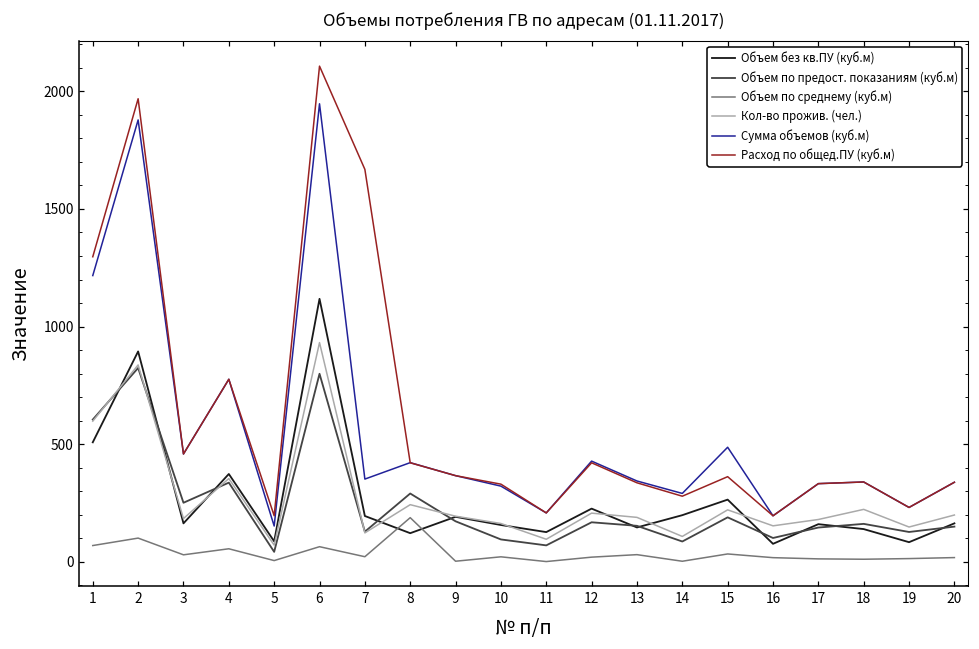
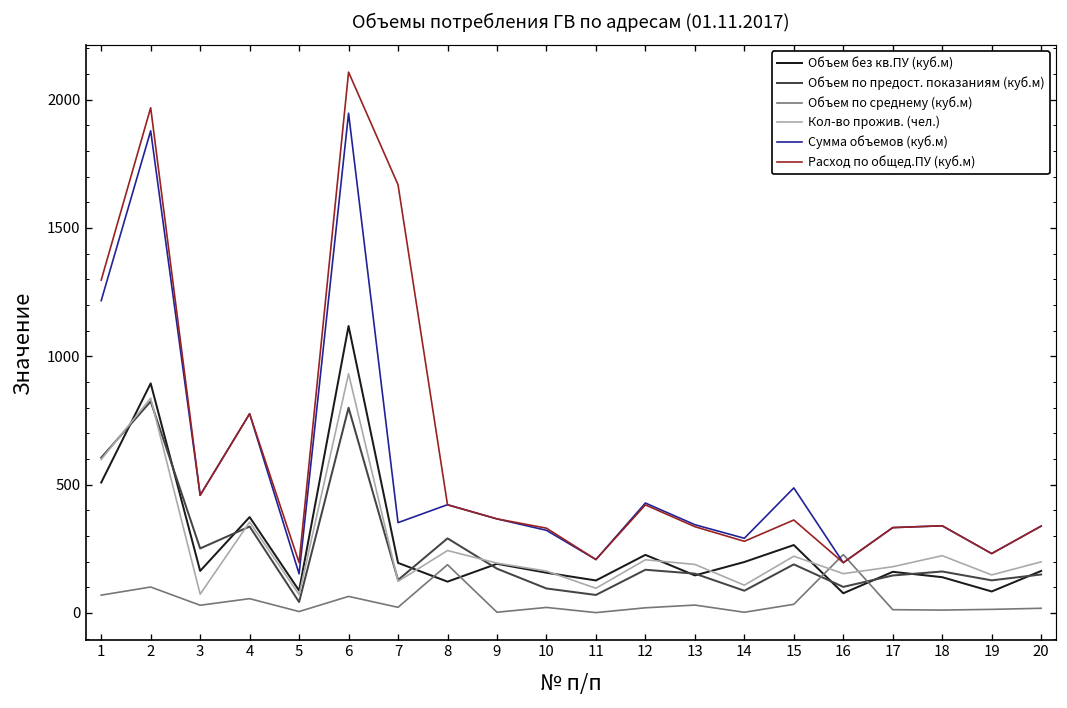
  {
    "Объем без кв.ПУ (куб.м)": {
      "1": 510,
      "2": 890,
      "3": 160,
      "4": 370,
      "5": 90,
      "6": 1120,
      "7": 190,
      "8": 120,
      "11": 130,
      "12": 230,
      "14": 200,
      "15": 260,
      "16": 80,
      "17": 160,
      "18": 140,
      "19": 80,
      "20": 160
    },
    "Объем по предост. показаниям (куб.м)": {
      "2": 820,
      "3": 250,
      "4": 340,
      "5": 40,
      "6": 800,
      "8": 290,
      "9": 170,
      "10": 100,
      "11": 70,
      "12": 170,
      "14": 90,
      "15": 190,
      "16": 100,
      "17": 150,
      "18": 160,
      "19": 130,
      "20": 150
    },
    "Объем по среднему (куб.м)": {
      "1": 70,
      "2": 100,
      "3": 30,
      "4": 60,
      "5": 10,
      "6": 60,
      "7": 20,
      "8": 190,
      "9": 0,
      "10": 20,
      "11": 0,
      "12": 20,
      "13": 30,
      "14": 0,
      "15": 30,
-     "16": 20,
+     "16": 230,
      "17": 10,
      "18": 10,
      "19": 10,
      "20": 20
    },
    "Кол-во прожив. (чел.)": {
      "2": 840,
-     "3": 180,
+     "3": 70,
      "4": 350,
      "5": 70,
      "6": 930,
      "8": 240,
      "11": 100,
      "12": 210,
      "13": 190,
      "14": 110,
      "15": 220,
      "16": 150,
      "17": 180,
      "18": 220,
      "19": 150,
      "20": 200
    },
    "Сумма объемов (куб.м)": {
      "1": 1220,
      "2": 1880,
      "5": 150,
      "6": 1950,
      "7": 350,
      "15": 490
    },
    "Расход по общед.ПУ (куб.м)": {
      "1": 1300,
      "2": 1970,
      "5": 200,
      "6": 2110,
      "7": 1670,
      "15": 360
    }
  }
